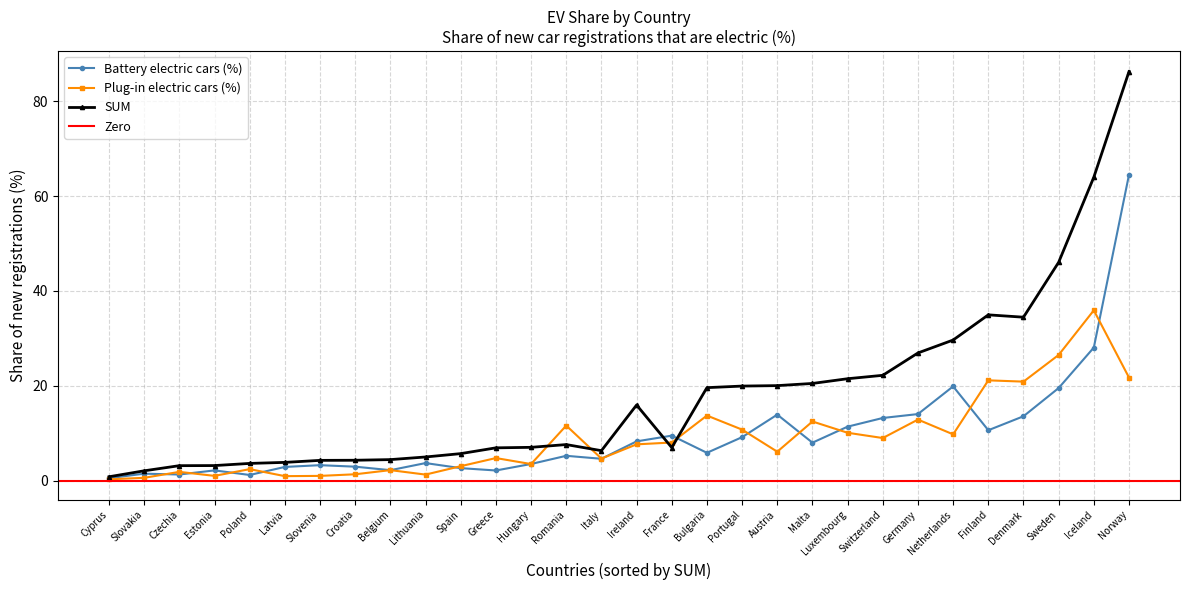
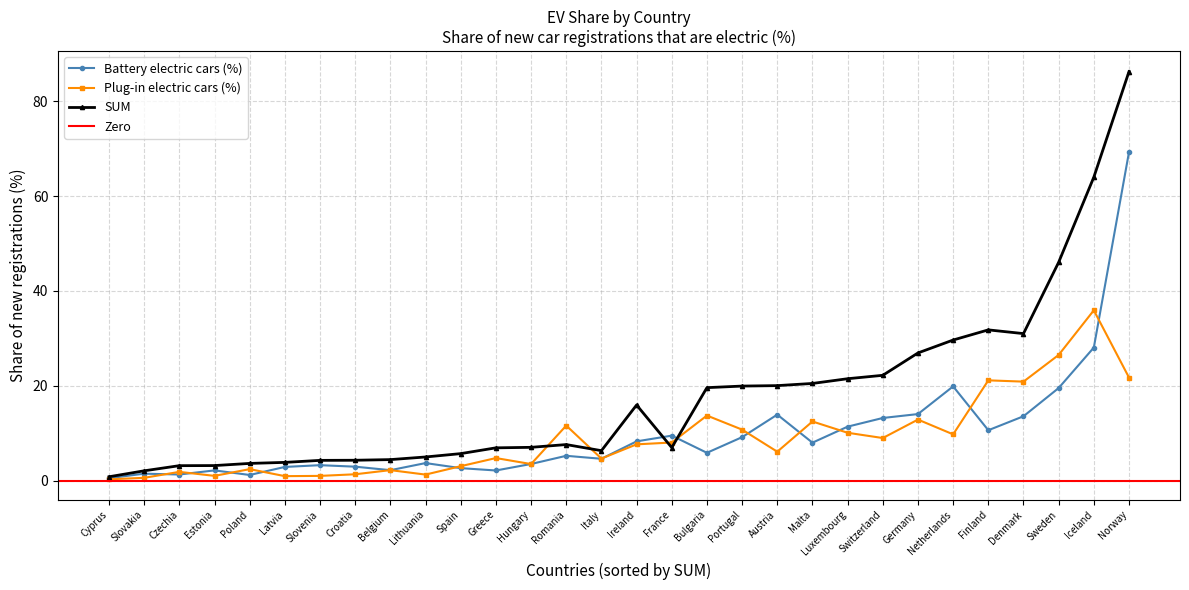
  {
    "Battery electric cars (%)": {
      "Slovakia": 1,
      "Czechia": 1,
      "Estonia": 2,
      "Poland": 1,
      "Latvia": 3,
      "Slovenia": 3,
      "Croatia": 3,
      "Lithuania": 4,
      "Greece": 2,
      "Romania": 5,
      "Ireland": 8,
      "France": 10,
      "Bulgaria": 6,
      "Portugal": 9,
      "Austria": 14,
      "Malta": 8,
      "Luxembourg": 11,
      "Switzerland": 13,
      "Germany": 14,
      "Netherlands": 20,
      "Finland": 11,
      "Denmark": 14,
      "Sweden": 20,
      "Iceland": 28,
-     "Norway": 64
+     "Norway": 69
    },
    "Plug-in electric cars (%)": {
      "Slovakia": 1,
      "Czechia": 2,
      "Estonia": 1,
      "Poland": 2,
      "Latvia": 1,
      "Slovenia": 1,
      "Croatia": 1,
      "Lithuania": 1,
      "Greece": 5,
      "Romania": 12,
      "Ireland": 8,
      "France": 8,
      "Bulgaria": 14,
      "Portugal": 11,
      "Austria": 6,
      "Malta": 12,
      "Luxembourg": 10,
      "Switzerland": 9,
      "Germany": 13,
      "Netherlands": 10,
      "Finland": 21,
      "Denmark": 21,
      "Sweden": 27,
      "Iceland": 36,
      "Norway": 22
    },
    "SUM": {
      "Slovakia": 2,
      "Czechia": 3,
      "Estonia": 3,
      "Poland": 4,
      "Latvia": 4,
      "Slovenia": 4,
      "Croatia": 4,
      "Belgium": 4,
      "Lithuania": 5,
      "Spain": 6,
      "Greece": 7,
      "Hungary": 7,
      "Romania": 8,
      "Italy": 6,
      "Ireland": 16,
      "France": 7,
      "Bulgaria": 20,
      "Portugal": 20,
      "Austria": 20,
      "Malta": 21,
      "Luxembourg": 21,
      "Switzerland": 22,
      "Germany": 27,
      "Netherlands": 30,
-     "Finland": 35,
-     "Denmark": 34,
+     "Finland": 32,
+     "Denmark": 31,
      "Sweden": 46,
      "Iceland": 64,
      "Norway": 86
    }
  }
